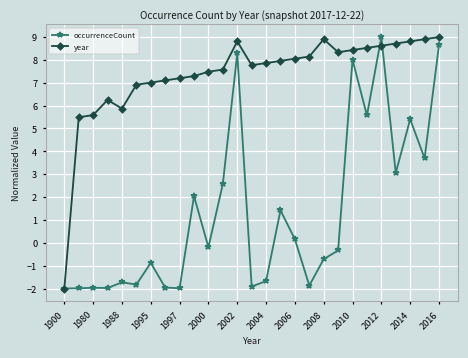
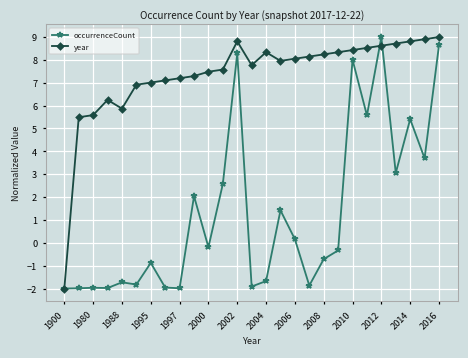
  {
    "occurrenceCount": {
      "1980": -2.0,
      "1988": -1.7,
      "1995": -0.9,
      "1997": -2.0,
      "2000": -0.2,
      "2002": 8.3,
      "2004": -1.7,
      "2006": 0.2,
      "2008": -0.7,
      "2010": 8.0,
      "2012": 9.0,
      "2014": 5.4,
      "2016": 8.6
    },
    "year": {
      "1980": 5.6,
      "1988": 5.9,
      "1995": 7.0,
      "1997": 7.2,
      "2000": 7.5,
      "2002": 8.8,
-     "2004": 7.9,
+     "2004": 8.3,
      "2006": 8.1,
-     "2008": 8.9,
+     "2008": 8.2,
      "2010": 8.4,
      "2012": 8.6,
      "2014": 8.8,
      "2016": 9.0
    }
  }
